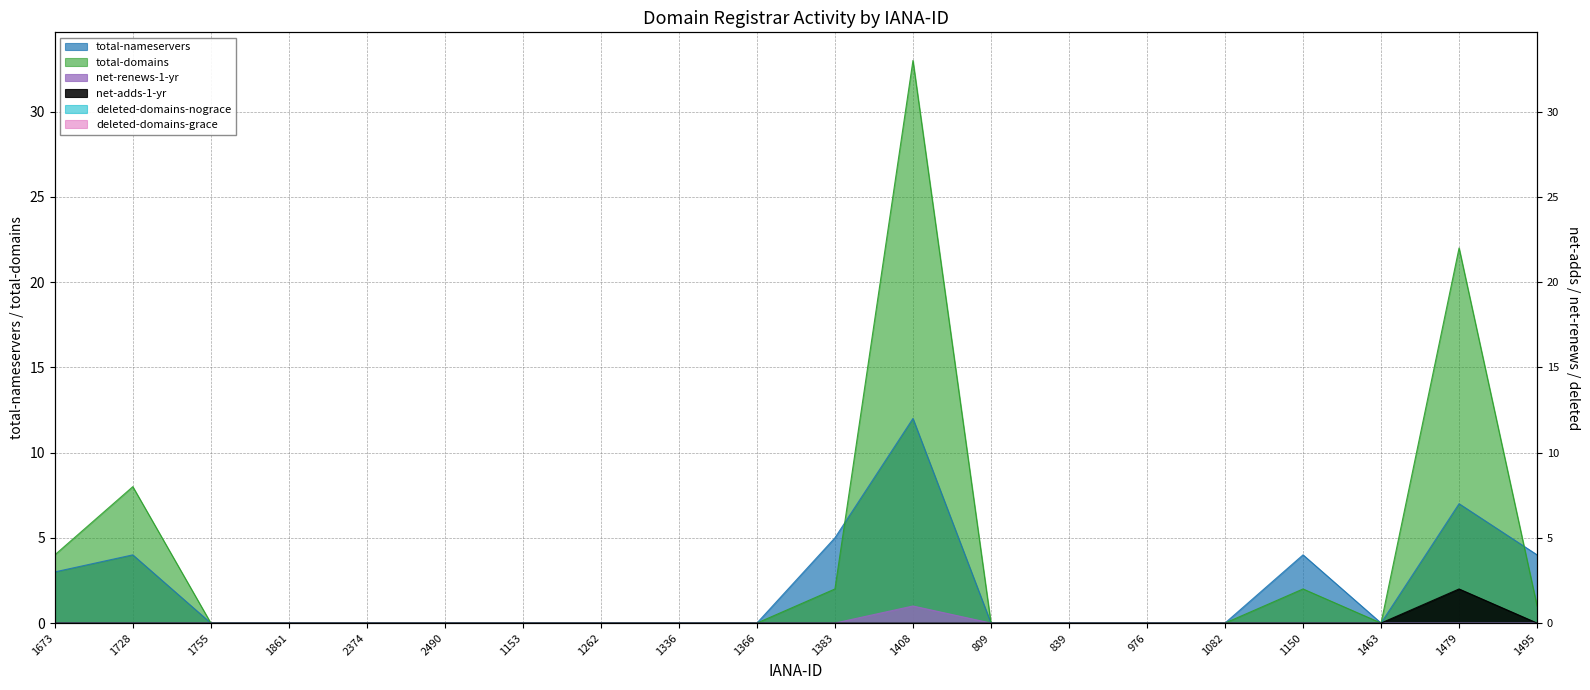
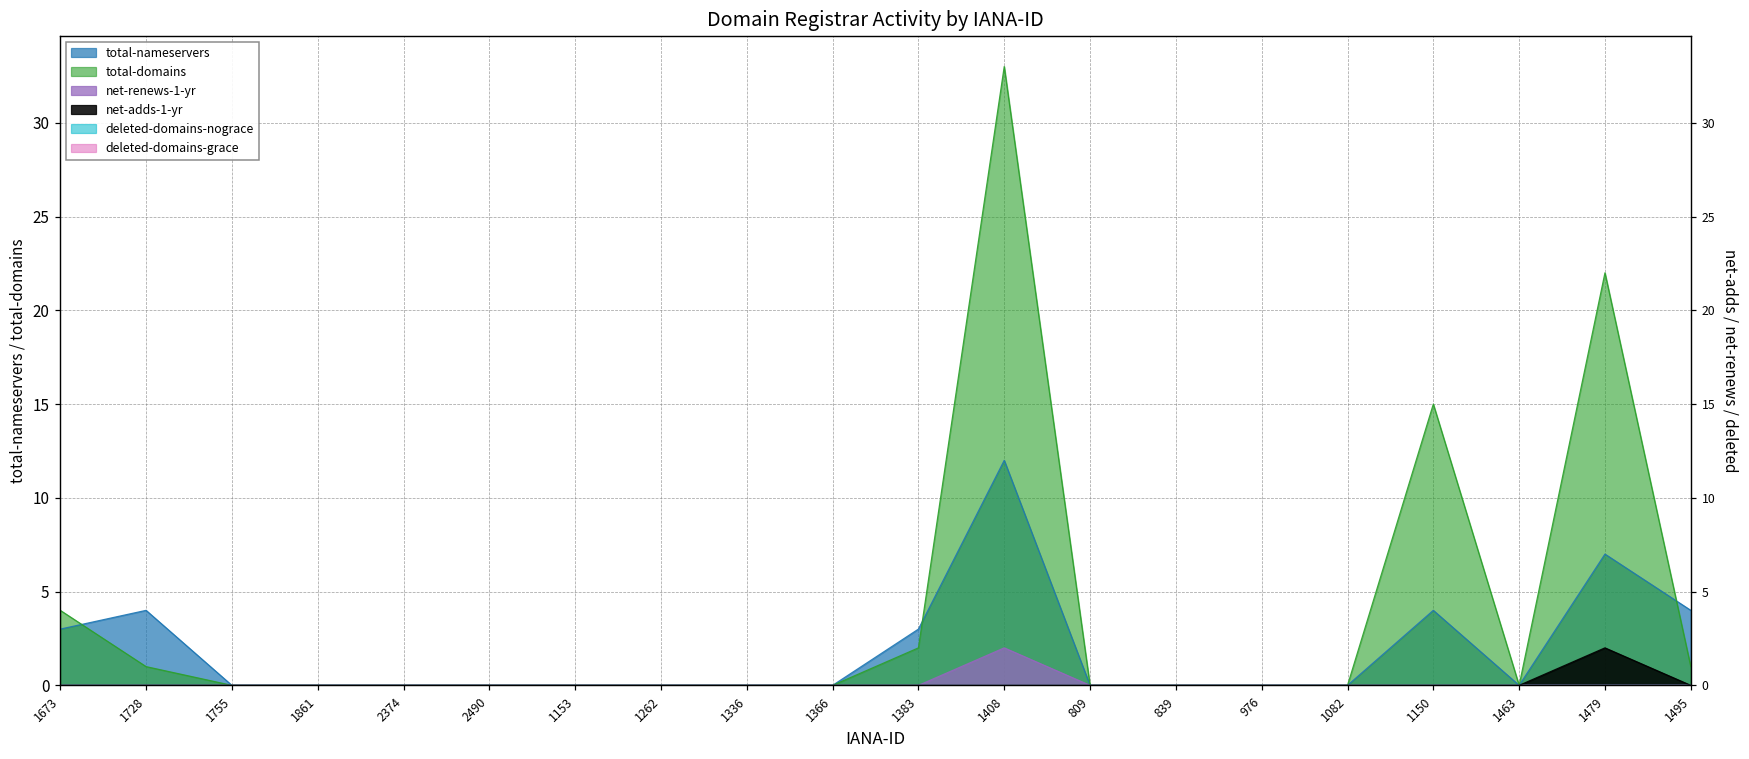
  {
    "total-nameservers": {
      "1673": 3,
      "1728": 4,
-     "1383": 5,
+     "1383": 3,
      "1408": 12,
      "1150": 4,
      "1479": 7,
      "1495": 4
    },
    "total-domains": {
      "1673": 4,
-     "1728": 8,
+     "1728": 1,
      "1383": 2,
      "1408": 33,
-     "1150": 2,
+     "1150": 15,
      "1479": 22,
      "1495": 1
    },
    "net-renews-1-yr": {
-     "1408": 1
+     "1408": 2
    },
    "net-adds-1-yr": {
      "1479": 2
    }
  }
